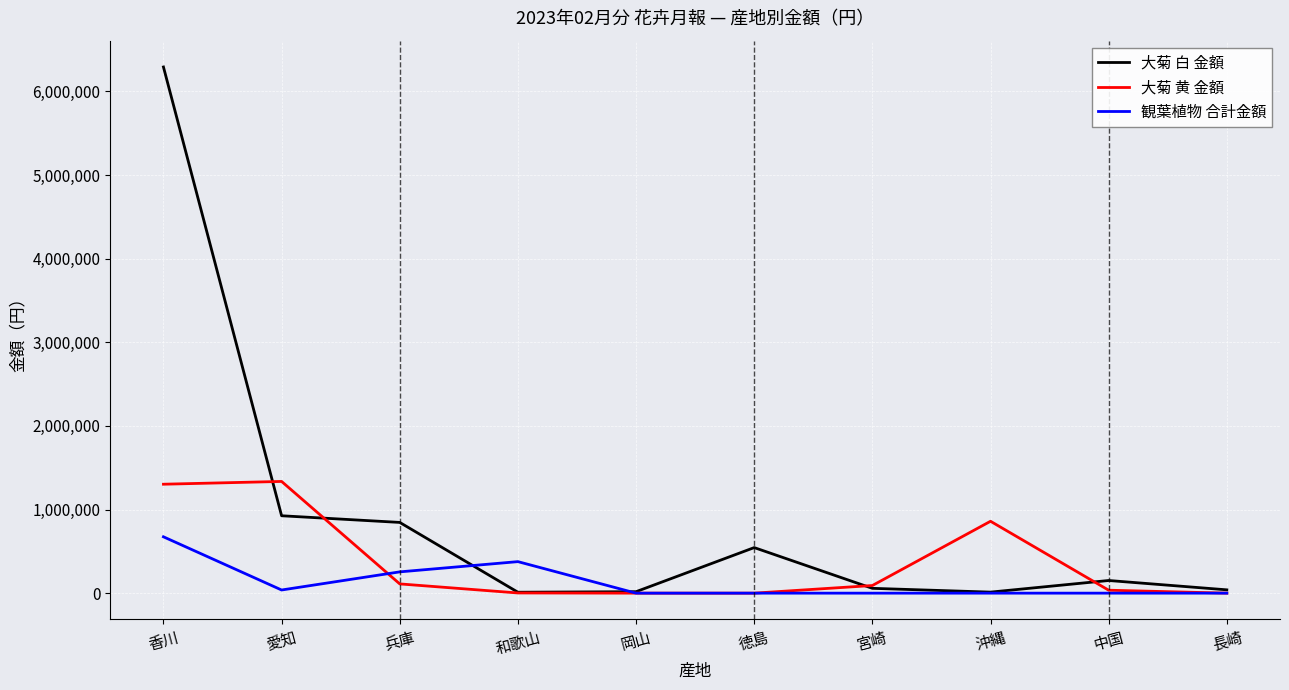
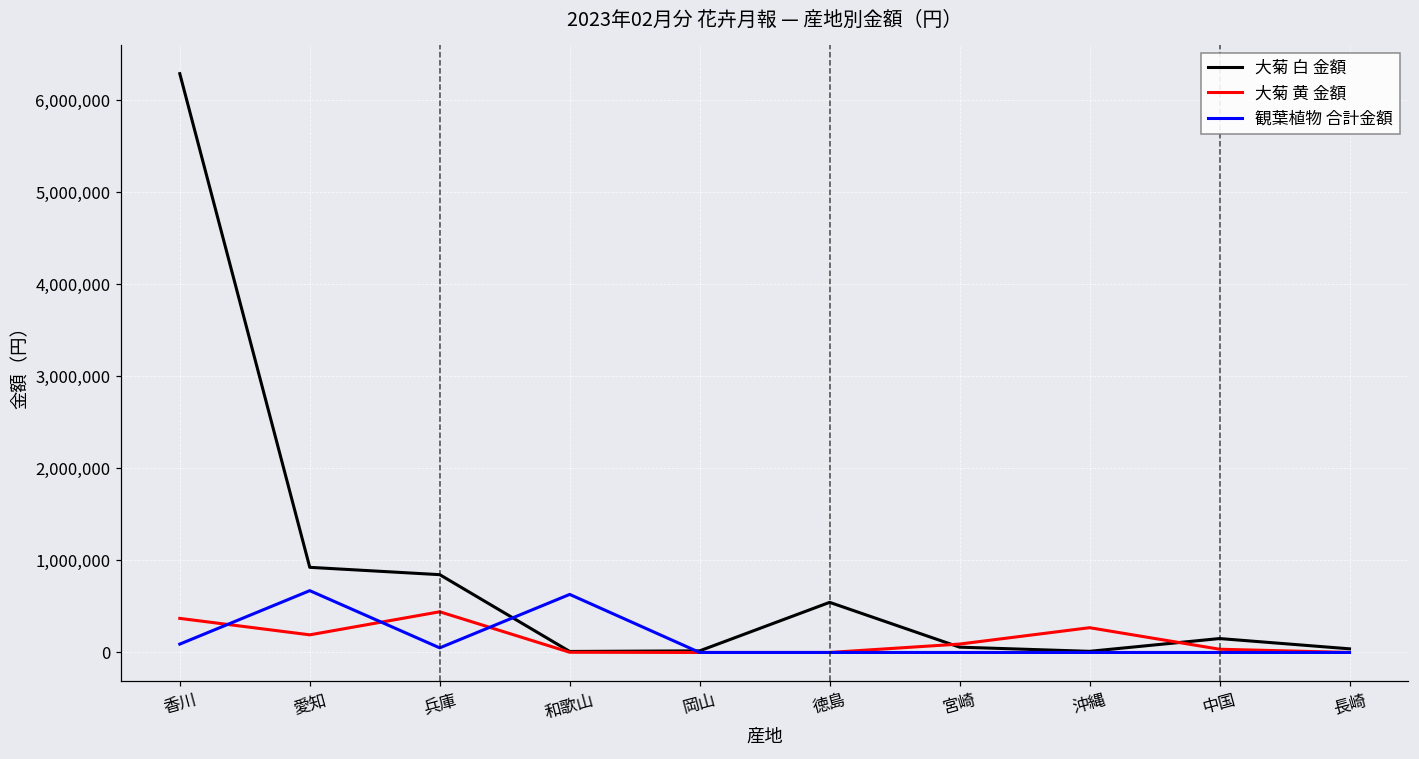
  {
    "大菊 白 金額": {
      "香川": "6,300,000",
      "愛知": "900,000",
      "兵庫": "800,000",
      "徳島": "500,000",
      "宮崎": "100,000",
      "中国": "200,000",
      "長崎": "0"
    },
    "大菊 黄 金額": {
-     "香川": "1,300,000",
-     "愛知": "1,300,000",
-     "兵庫": "100,000",
+     "香川": "400,000",
+     "愛知": "200,000",
+     "兵庫": "400,000",
      "宮崎": "100,000",
-     "沖縄": "900,000",
+     "沖縄": "300,000",
      "中国": "0"
    },
    "観葉植物 合計金額": {
-     "香川": "700,000",
-     "愛知": "0",
-     "兵庫": "300,000",
-     "和歌山": "400,000",
+     "香川": "100,000",
+     "愛知": "700,000",
+     "兵庫": "100,000",
+     "和歌山": "600,000",
      "宮崎": "0",
      "中国": "0"
    }
  }
